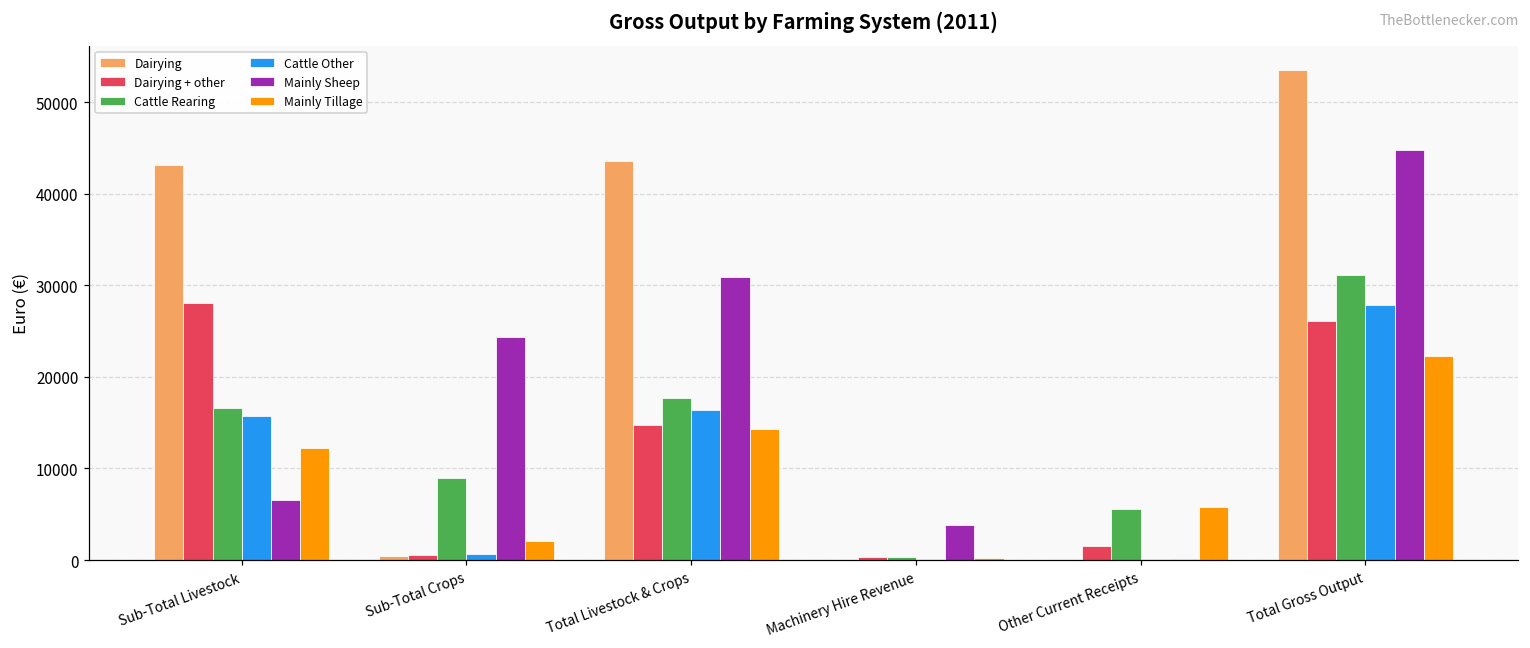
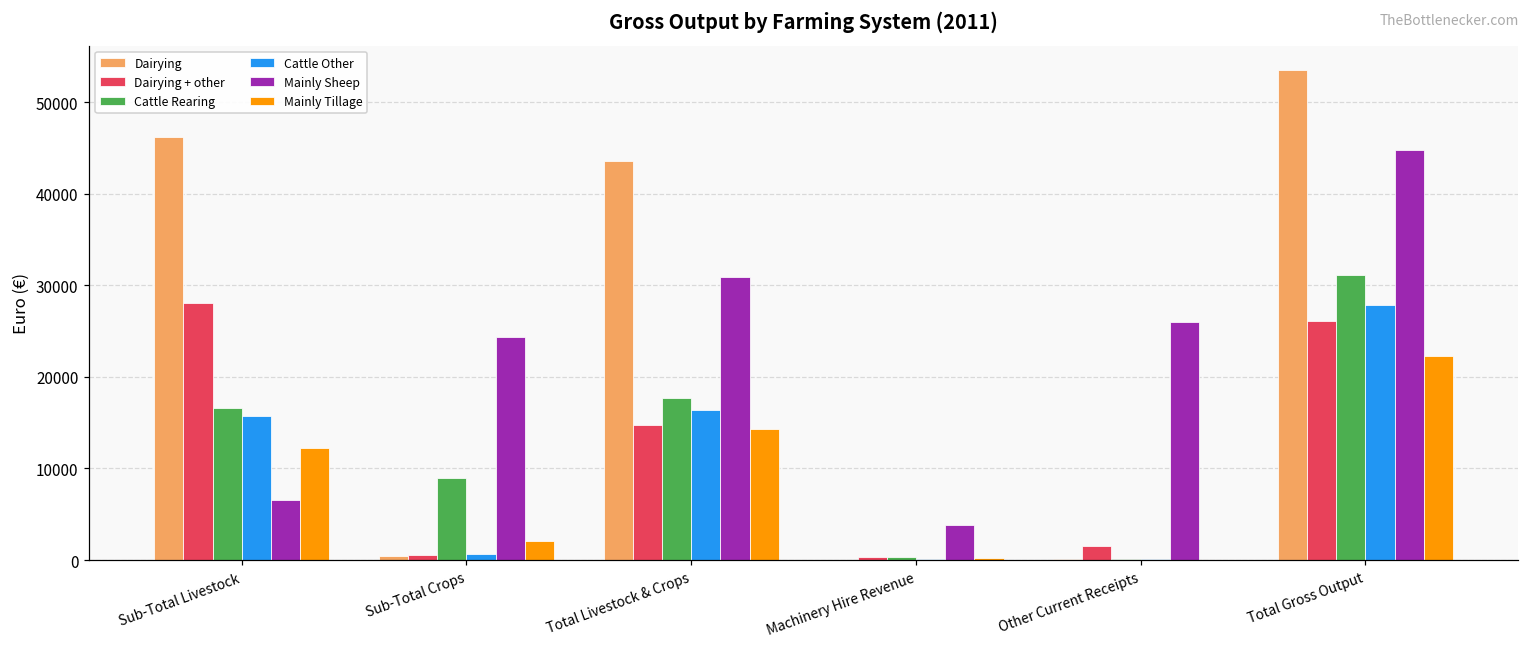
  {
    "Dairying": {
-     "Sub-Total Livestock": 43000,
+     "Sub-Total Livestock": 46000,
      "Sub-Total Crops": 0,
      "Total Livestock & Crops": 44000,
      "Machinery Hire Revenue": 0,
      "Total Gross Output": 53000
    },
    "Dairying + other": {
      "Sub-Total Livestock": 28000,
      "Sub-Total Crops": 1000,
      "Total Livestock & Crops": 15000,
      "Machinery Hire Revenue": 0,
      "Other Current Receipts": 2000,
      "Total Gross Output": 26000
    },
    "Cattle Rearing": {
      "Sub-Total Livestock": 17000,
      "Sub-Total Crops": 9000,
      "Total Livestock & Crops": 18000,
      "Machinery Hire Revenue": 0,
-     "Other Current Receipts": 6000,
+     "Other Current Receipts": 0,
      "Total Gross Output": 31000
    },
    "Cattle Other": {
      "Sub-Total Livestock": 16000,
      "Sub-Total Crops": 1000,
      "Total Livestock & Crops": 16000,
      "Total Gross Output": 28000
    },
    "Mainly Sheep": {
      "Sub-Total Livestock": 7000,
      "Sub-Total Crops": 24000,
      "Total Livestock & Crops": 31000,
      "Machinery Hire Revenue": 4000,
-     "Other Current Receipts": 0,
+     "Other Current Receipts": 26000,
      "Total Gross Output": 45000
    },
    "Mainly Tillage": {
      "Sub-Total Livestock": 12000,
      "Sub-Total Crops": 2000,
      "Total Livestock & Crops": 14000,
-     "Other Current Receipts": 6000,
+     "Other Current Receipts": 0,
      "Total Gross Output": 22000
    }
  }
